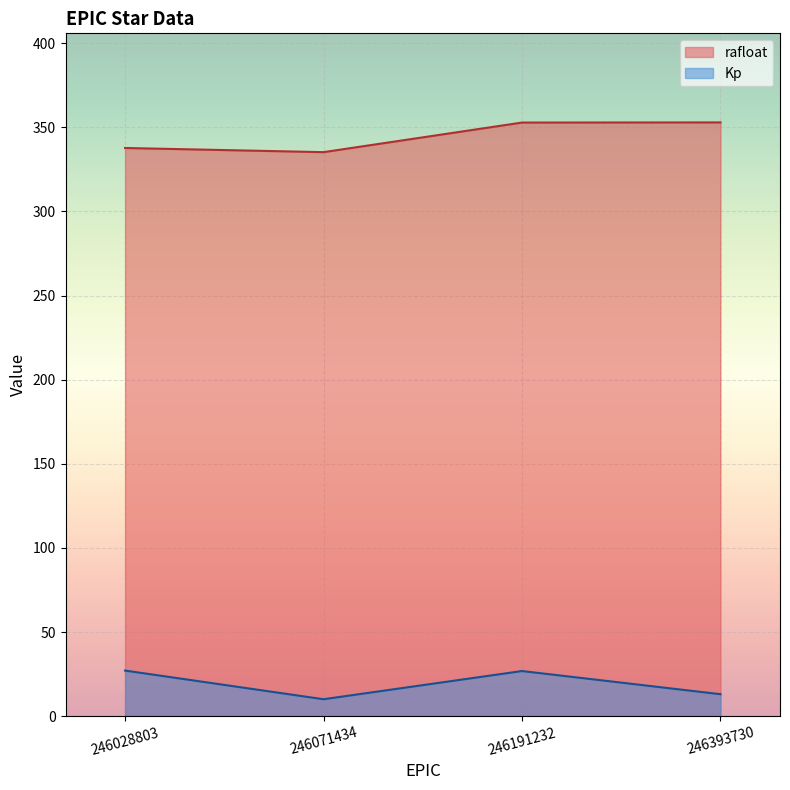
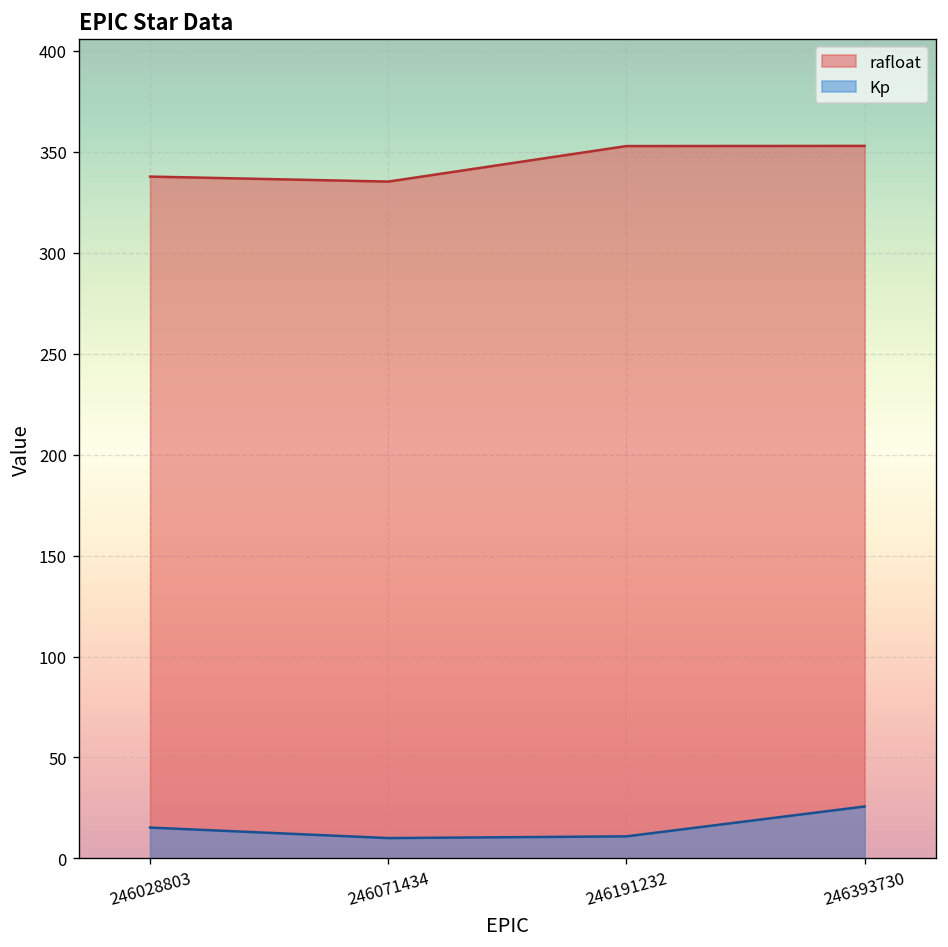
  {
    "rafloat": {
      "246028803": 338,
      "246071434": 335,
      "246191232": 353,
      "246393730": 353
    },
    "Kp": {
-     "246028803": 27,
+     "246028803": 15,
      "246071434": 10,
-     "246191232": 27,
-     "246393730": 13
+     "246191232": 11,
+     "246393730": 26
    }
  }
